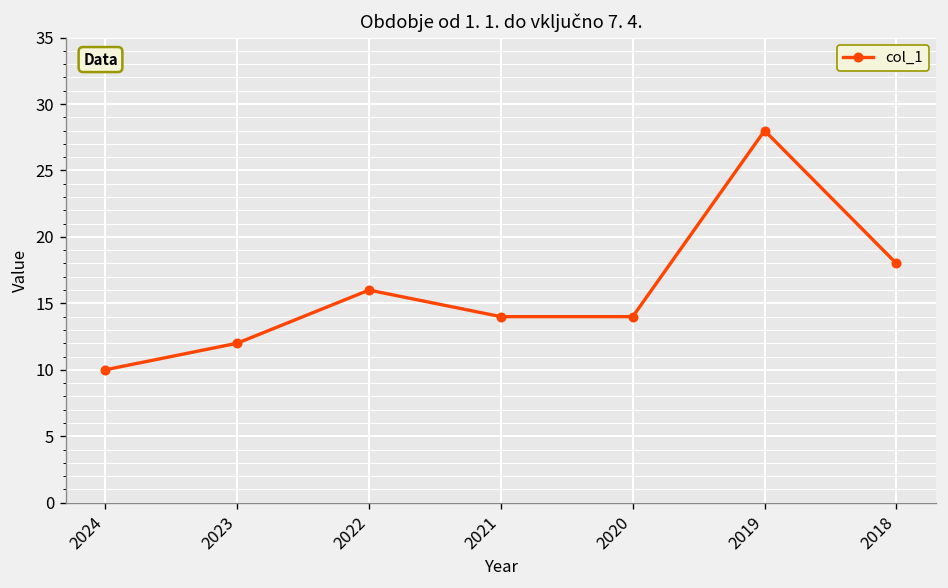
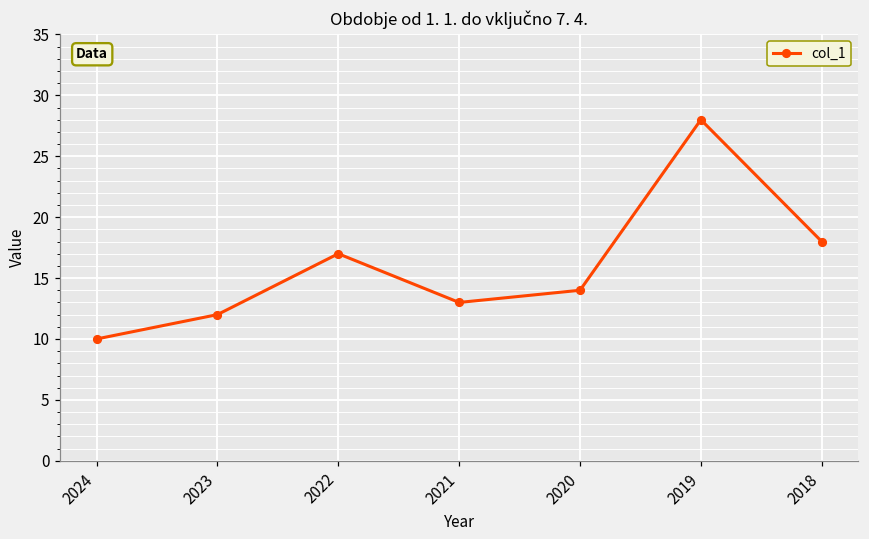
  {
    "2024": 10,
    "2023": 12,
-   "2022": 16,
-   "2021": 14,
+   "2022": 17,
+   "2021": 13,
    "2020": 14,
    "2019": 28,
    "2018": 18
  }
